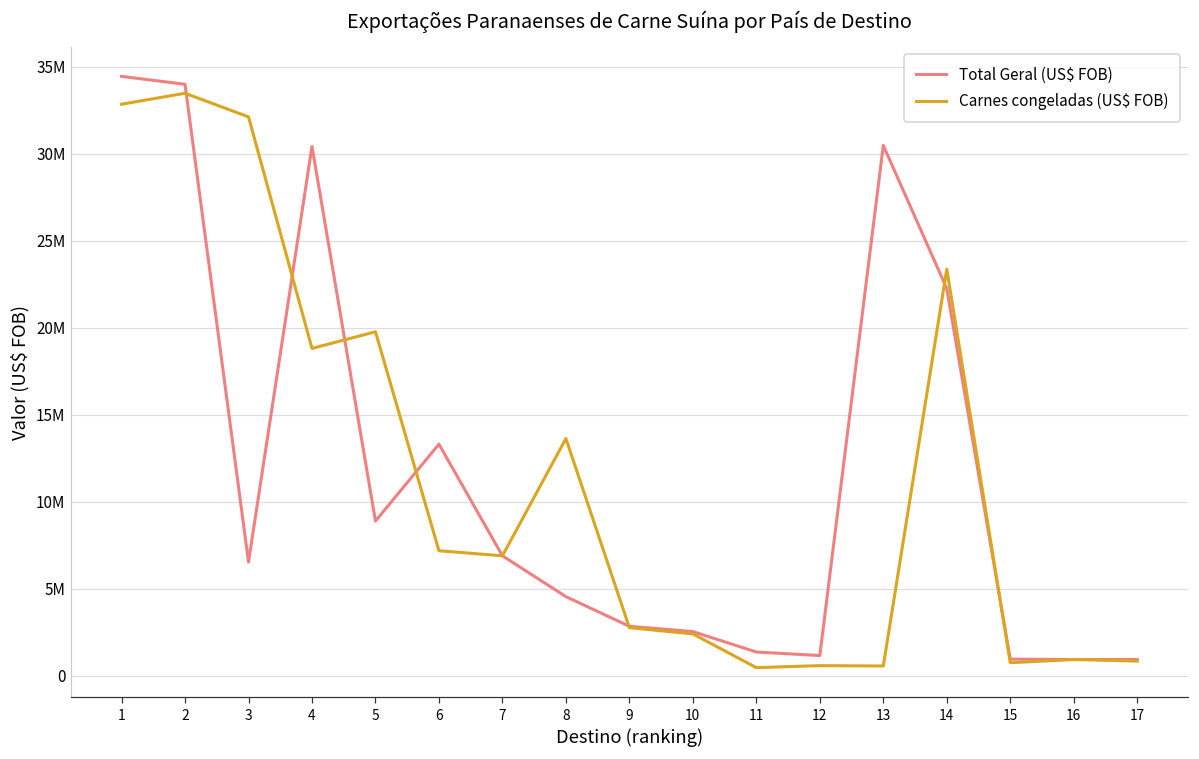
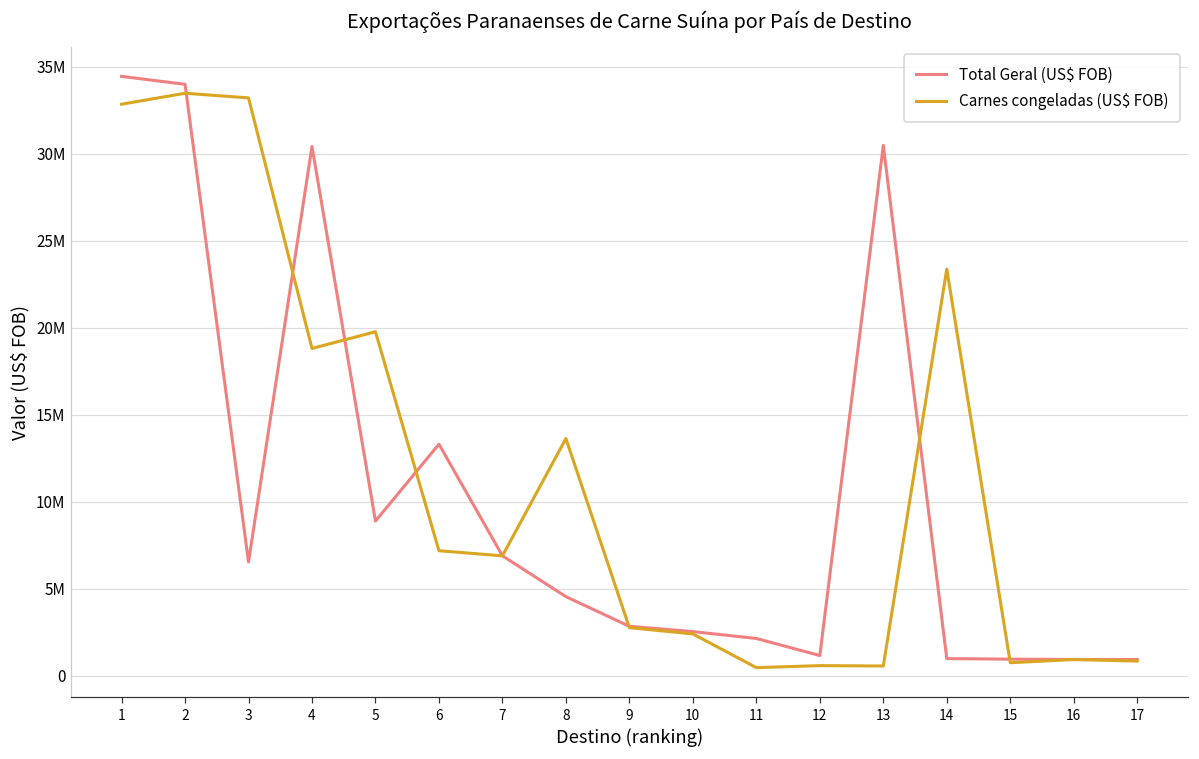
  {
    "Total Geral (US$ FOB)": {
      "1": 34400000,
      "2": 34000000,
      "3": 6500000,
      "4": 30400000,
      "5": 8900000,
      "6": 13300000,
      "8": 4600000,
-     "11": 1400000,
+     "11": 2200000,
      "12": 1200000,
      "13": 30500000,
-     "14": 22300000,
+     "14": 1000000,
      "15": 1000000
    },
    "Carnes congeladas (US$ FOB)": {
      "1": 32800000,
      "2": 33500000,
-     "3": 32100000,
+     "3": 33200000,
      "4": 18800000,
      "5": 19800000,
      "6": 7200000,
      "8": 13600000,
      "11": 500000,
      "12": 600000,
      "13": 600000,
      "14": 23400000,
      "15": 800000
    }
  }
